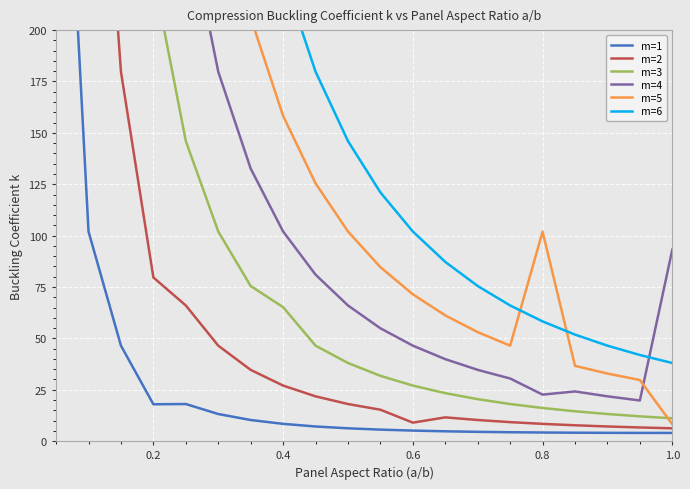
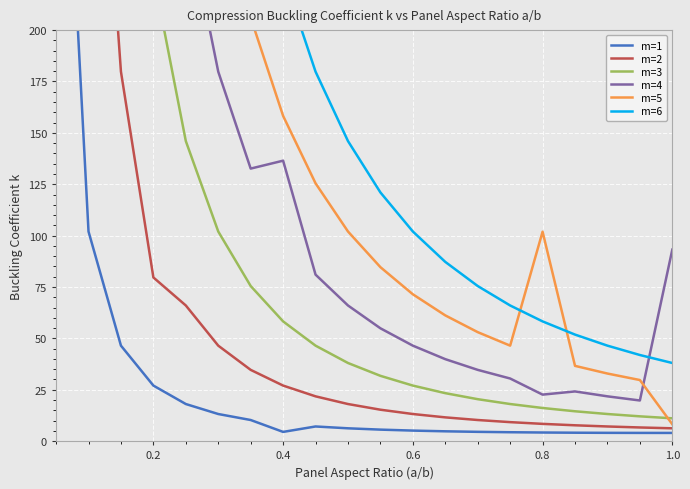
  {
    "m=1": {
-     "0.2": 18,
-     "0.4": 8,
+     "0.2": 27,
+     "0.4": 5,
      "0.6": 5,
      "0.8": 4,
      "1.0": 4
    },
    "m=2": {
      "0.2": 80,
      "0.4": 27,
-     "0.6": 9,
+     "0.6": 13,
      "0.8": 8,
      "1.0": 6
    },
    "m=3": {
-     "0.4": 65,
+     "0.4": 58,
      "0.6": 27,
      "0.8": 16,
      "1.0": 11
    },
    "m=4": {
-     "0.4": 102,
+     "0.4": 136,
      "0.6": 46,
      "0.8": 23,
      "1.0": 93
    },
    "m=5": {
      "0.4": 158,
      "0.6": 71,
      "0.8": 102,
      "1.0": 8
    },
    "m=6": {
      "0.6": 102,
      "0.8": 58,
      "1.0": 38
    }
  }
